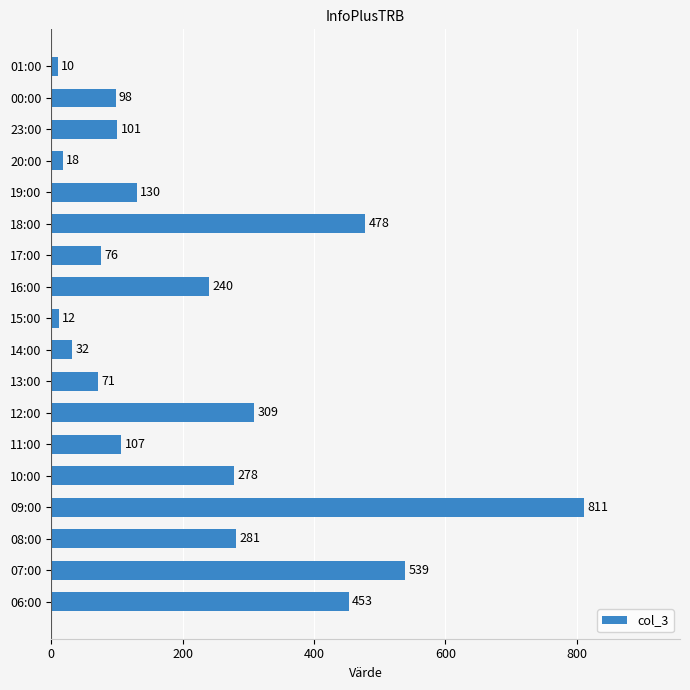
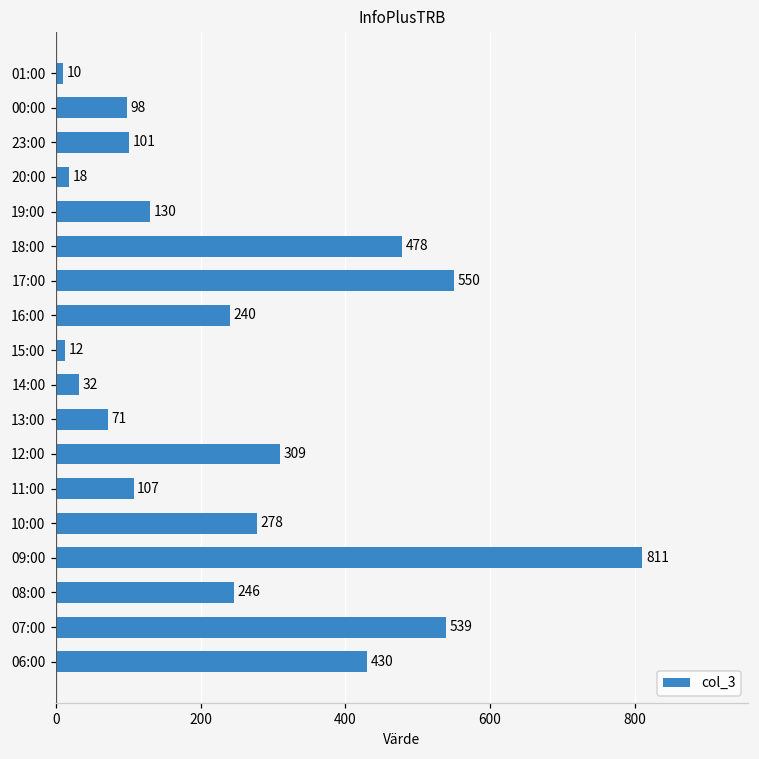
  {
    "01:00": 10,
    "00:00": 98,
    "23:00": 101,
    "20:00": 18,
    "19:00": 130,
    "18:00": 478,
-   "17:00": 76,
+   "17:00": 550,
    "16:00": 240,
    "15:00": 12,
    "14:00": 32,
    "13:00": 71,
    "12:00": 309,
    "11:00": 107,
    "10:00": 278,
    "09:00": 811,
-   "08:00": 281,
+   "08:00": 246,
    "07:00": 539,
-   "06:00": 453
+   "06:00": 430
  }
